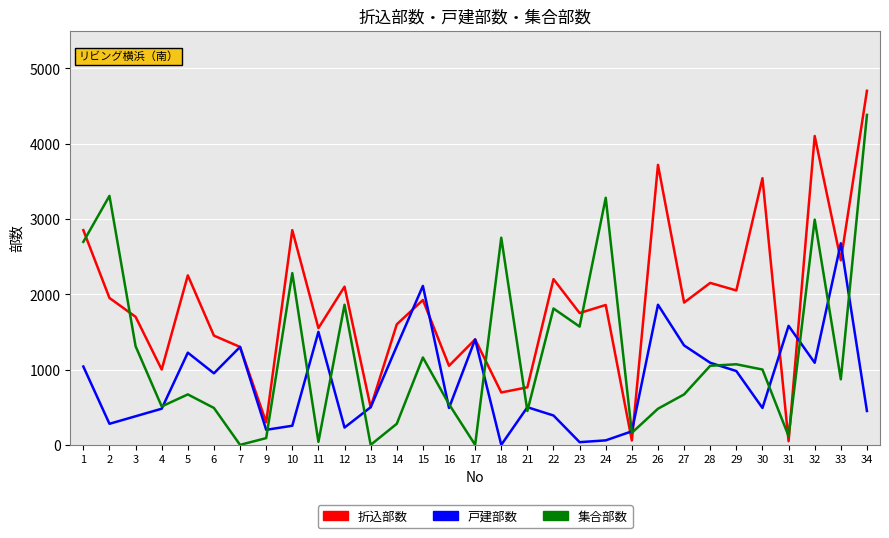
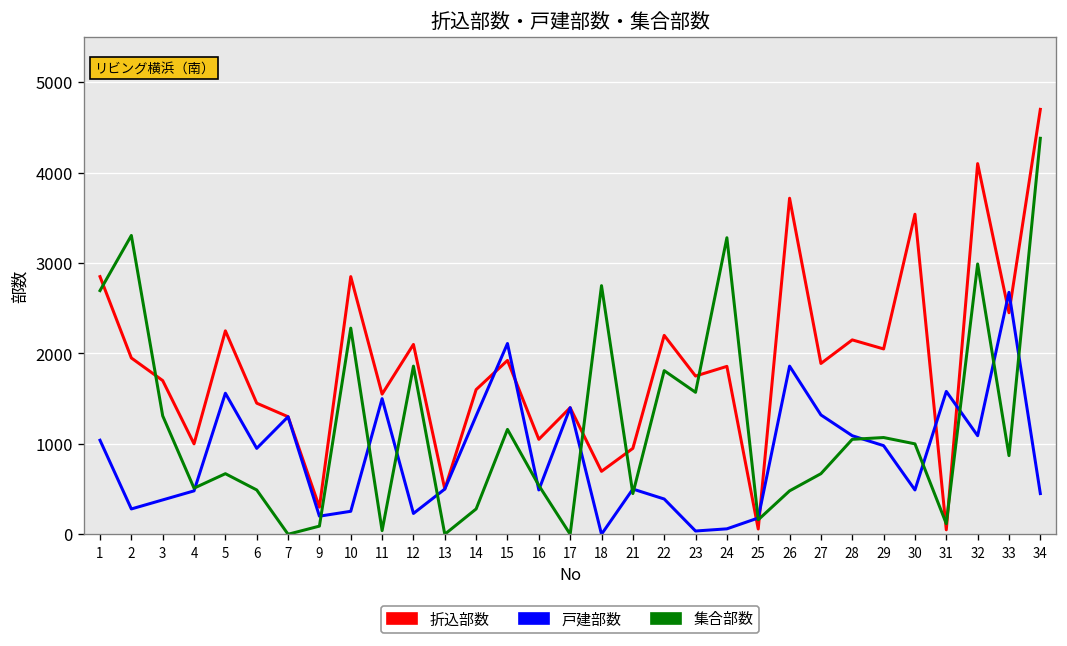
  {
    "折込部数": {
      "1": 2900,
      "2": 2000,
      "3": 1700,
      "4": 1000,
      "5": 2300,
      "6": 1500,
      "9": 300,
      "10": 2900,
      "11": 1600,
      "12": 2100,
      "14": 1600,
      "15": 1900,
      "16": 1100,
      "18": 700,
-     "21": 800,
+     "21": 1000,
      "22": 2200,
      "23": 1800,
      "24": 1900,
      "25": 100,
      "26": 3700,
      "27": 1900,
      "28": 2200,
      "29": 2100,
      "30": 3500,
      "31": 0,
      "32": 4100,
      "33": 2500,
      "34": 4700
    },
    "戸建部数": {
      "1": 1000,
      "2": 300,
      "3": 400,
-     "5": 1200,
+     "5": 1600,
      "6": 1000,
      "9": 200,
      "10": 300,
      "11": 1500,
      "12": 200,
      "14": 1300,
      "15": 2100,
      "16": 500,
      "18": 0,
      "21": 500,
      "22": 400,
      "23": 0,
      "24": 100,
      "26": 1900,
      "27": 1300,
      "28": 1100,
      "29": 1000,
      "30": 500,
      "31": 1600,
      "32": 1100,
      "33": 2700,
      "34": 500
    },
    "集合部数": {
      "1": 2700,
      "2": 3300,
      "3": 1300,
      "5": 700,
      "6": 500,
      "7": 0,
      "9": 100,
      "10": 2300,
      "11": 0,
      "12": 1900,
      "13": 0,
      "14": 300,
      "15": 1200,
      "16": 500,
      "17": 0,
      "18": 2800,
      "21": 500,
      "22": 1800,
      "23": 1600,
      "24": 3300,
      "26": 500,
      "27": 700,
      "28": 1100,
      "29": 1100,
      "30": 1000,
      "31": 100,
      "32": 3000,
      "33": 900,
      "34": 4400
    }
  }
